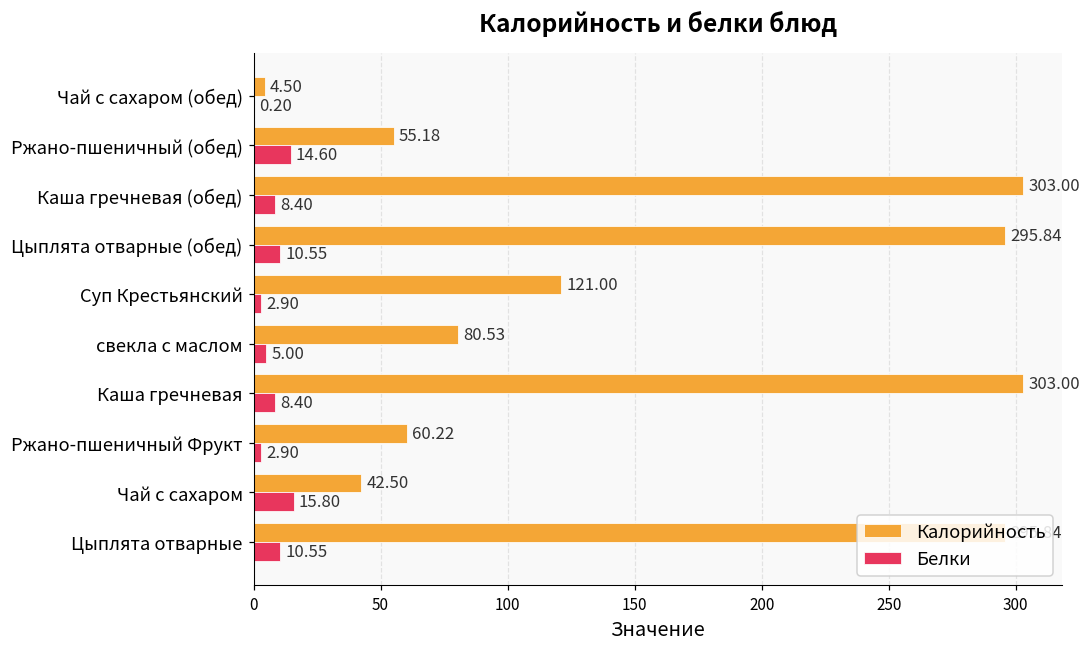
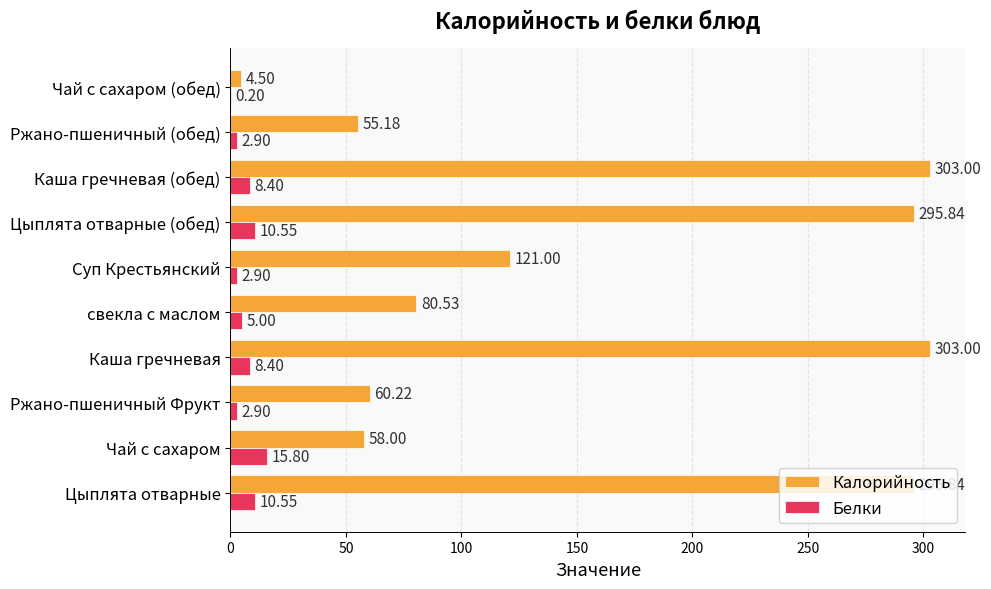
  {
    "Калорийность": {
      "Чай с сахаром (обед)": 4.50,
      "Ржано-пшеничный (обед)": 55.18,
      "Каша гречневая (обед)": 303.00,
      "Цыплята отварные (обед)": 295.84,
      "Суп Крестьянский": 121.00,
      "свекла с маслом": 80.53,
      "Каша гречневая": 303.00,
      "Ржано-пшеничный Фрукт": 60.22,
-     "Чай с сахаром": 42.50
+     "Чай с сахаром": 58.00
    },
    "Белки": {
      "Чай с сахаром (обед)": 0.20,
-     "Ржано-пшеничный (обед)": 14.60,
+     "Ржано-пшеничный (обед)": 2.90,
      "Каша гречневая (обед)": 8.40,
      "Цыплята отварные (обед)": 10.55,
      "Суп Крестьянский": 2.90,
      "свекла с маслом": 5.00,
      "Каша гречневая": 8.40,
      "Ржано-пшеничный Фрукт": 2.90,
      "Чай с сахаром": 15.80,
      "Цыплята отварные": 10.55
    }
  }
